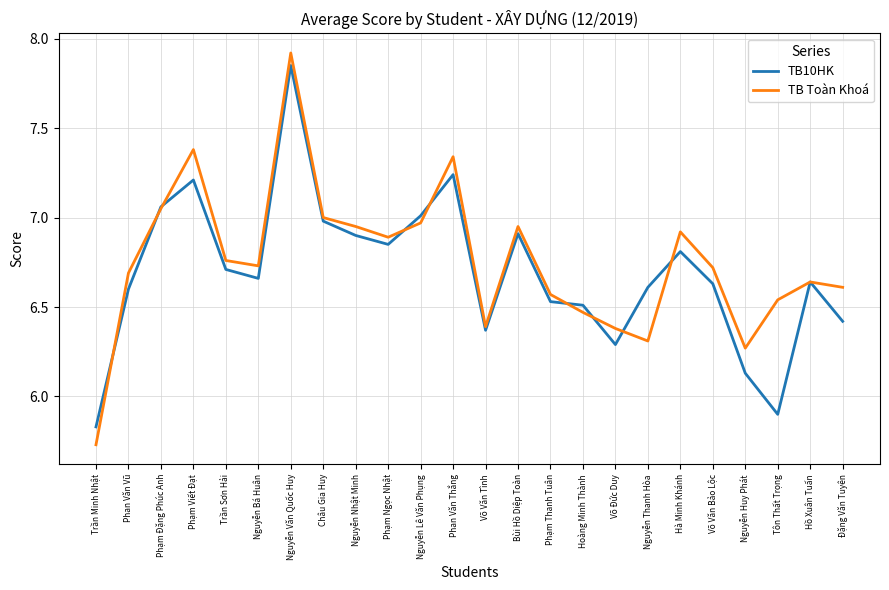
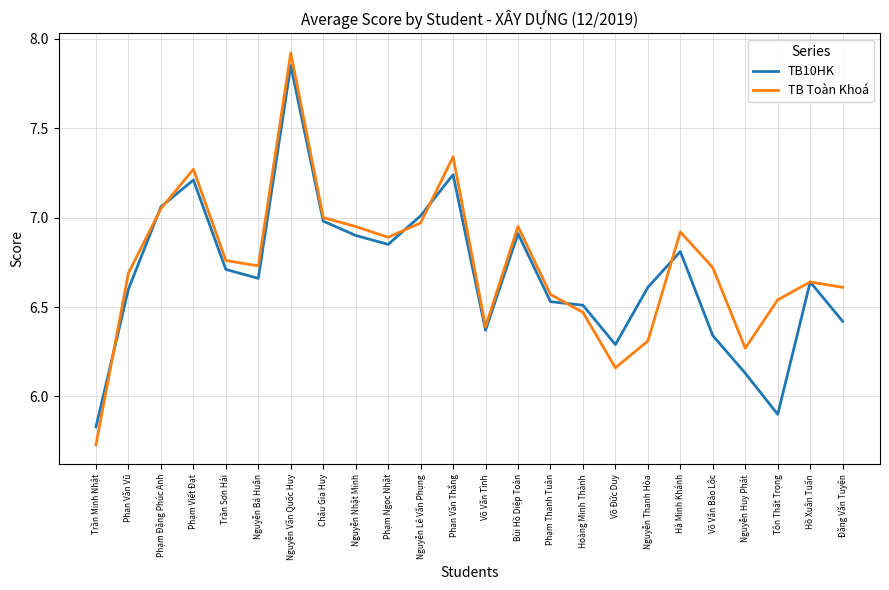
  {
    "TB10HK": {
      "Trần Minh Nhật": 5.83,
      "Phan Văn Vũ": 6.60,
      "Phạm Viết Đạt": 7.21,
      "Trần Sơn Hải": 6.71,
      "Nguyễn Bá Huân": 6.66,
      "Nguyễn Văn Quốc Huy": 7.85,
      "Châu Gia Huy": 6.98,
      "Nguyễn Nhật Minh": 6.90,
      "Phạm Ngọc Nhật": 6.85,
      "Nguyễn Lê Văn Phụng": 7.01,
      "Phan Văn Thắng": 7.24,
      "Võ Văn Tình": 6.37,
      "Bùi Hồ Diệp Toàn": 6.91,
      "Phạm Thanh Tuân": 6.53,
      "Hoàng Minh Thành": 6.51,
      "Võ Đức Duy": 6.29,
      "Nguyễn Thanh Hòa": 6.61,
      "Hà Minh Khánh": 6.81,
-     "Võ Văn Bảo Lộc": 6.63,
+     "Võ Văn Bảo Lộc": 6.34,
      "Nguyễn Huy Phát": 6.13,
      "Tôn Thất Trọng": 5.90,
      "Đặng Văn Tuyên": 6.42
    },
    "TB Toàn Khoá": {
      "Trần Minh Nhật": 5.73,
      "Phan Văn Vũ": 6.69,
-     "Phạm Viết Đạt": 7.38,
+     "Phạm Viết Đạt": 7.27,
      "Trần Sơn Hải": 6.76,
      "Nguyễn Bá Huân": 6.73,
      "Nguyễn Văn Quốc Huy": 7.92,
      "Châu Gia Huy": 7.00,
      "Nguyễn Nhật Minh": 6.95,
      "Phạm Ngọc Nhật": 6.89,
      "Nguyễn Lê Văn Phụng": 6.97,
      "Phan Văn Thắng": 7.34,
      "Võ Văn Tình": 6.39,
      "Bùi Hồ Diệp Toàn": 6.95,
      "Phạm Thanh Tuân": 6.57,
      "Hoàng Minh Thành": 6.47,
-     "Võ Đức Duy": 6.38,
+     "Võ Đức Duy": 6.16,
      "Nguyễn Thanh Hòa": 6.31,
      "Hà Minh Khánh": 6.92,
      "Võ Văn Bảo Lộc": 6.72,
      "Nguyễn Huy Phát": 6.27,
      "Tôn Thất Trọng": 6.54,
      "Đặng Văn Tuyên": 6.61
    }
  }
